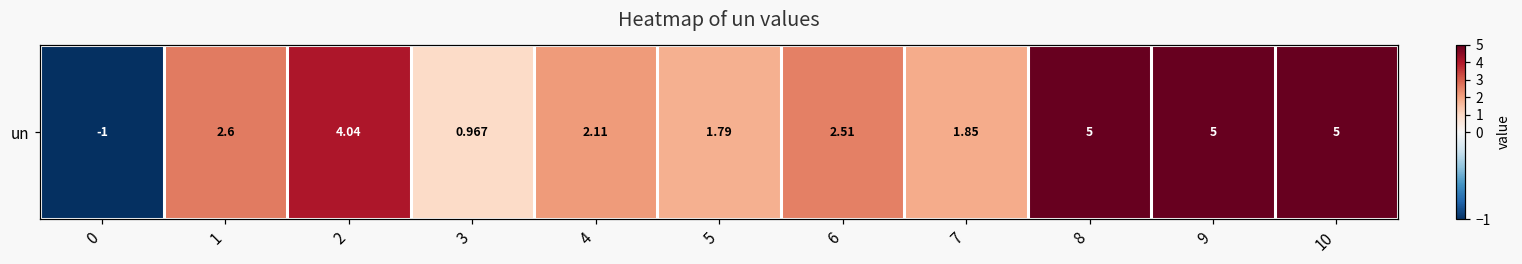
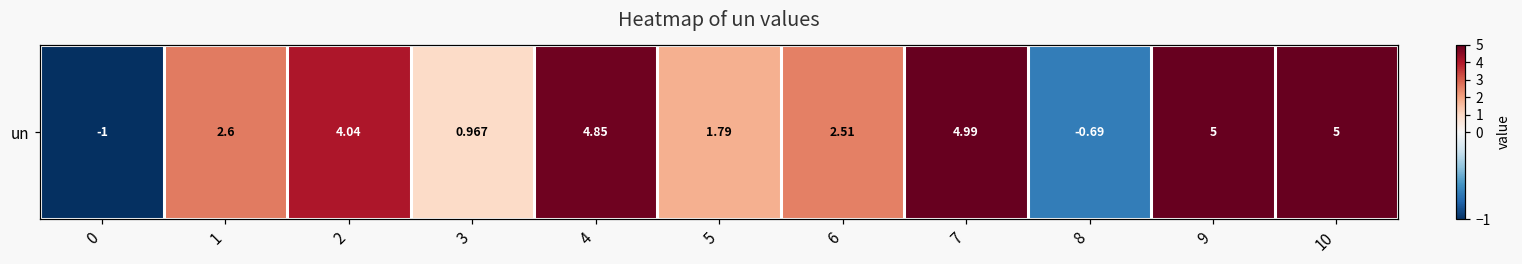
  {
    "un": {
      "0": -1,
      "1": 2.6,
      "2": 4.04,
      "3": 0.967,
-     "4": 2.11,
+     "4": 4.85,
      "5": 1.79,
      "6": 2.51,
-     "7": 1.85,
-     "8": 5,
+     "7": 4.99,
+     "8": -0.69,
      "9": 5,
      "10": 5
    }
  }
